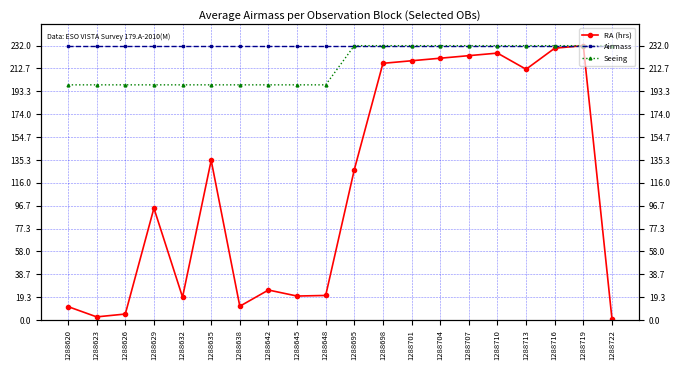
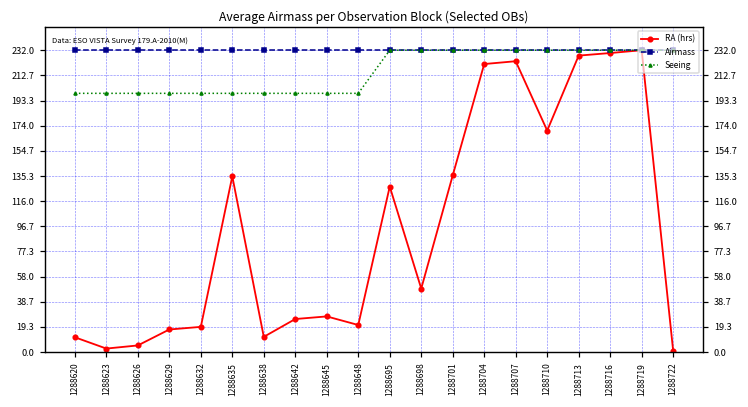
  {
    "RA (hrs)": {
      "1288620": 11,
      "1288623": 3,
      "1288626": 5,
-     "1288629": 95,
+     "1288629": 17,
      "1288632": 19,
      "1288635": 135,
      "1288638": 12,
      "1288642": 25,
-     "1288645": 20,
+     "1288645": 27,
      "1288648": 21,
      "1288695": 127,
-     "1288698": 217,
-     "1288701": 219,
+     "1288698": 49,
+     "1288701": 136,
      "1288704": 221,
      "1288707": 224,
-     "1288710": 226,
-     "1288713": 212,
+     "1288710": 170,
+     "1288713": 228,
      "1288722": 1
    },
    "Airmass": {
      "1288632": 232,
      "1288635": 232,
      "1288638": 232,
      "1288642": 232,
      "1288645": 232,
      "1288648": 232
    },
    "Seeing": {
      "1288620": 199,
      "1288623": 199,
      "1288626": 199,
      "1288629": 199,
      "1288632": 199,
      "1288635": 199,
      "1288638": 199,
      "1288642": 199,
      "1288645": 199,
      "1288648": 199
    }
  }
